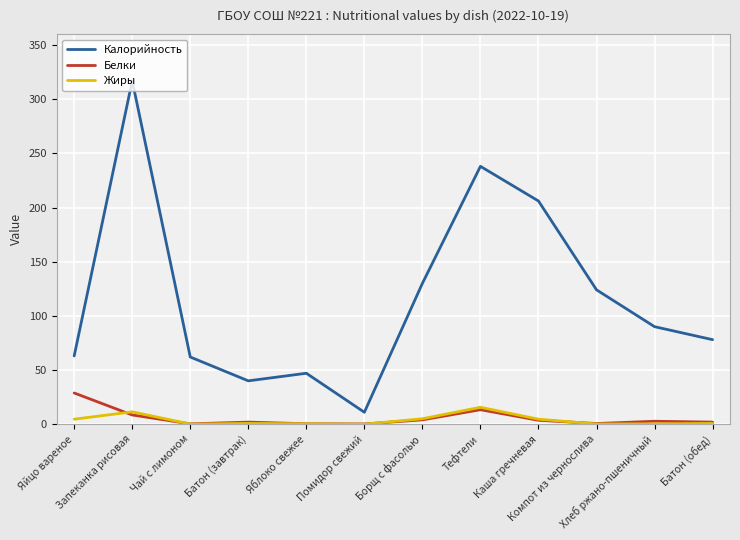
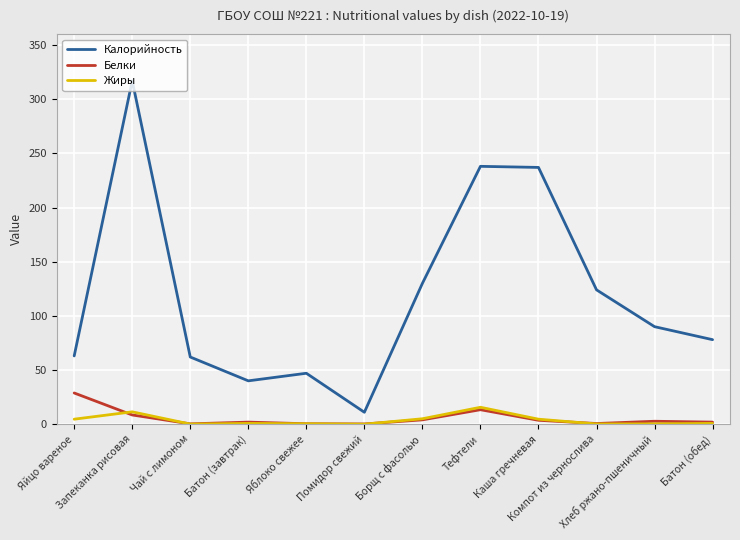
  {
    "Калорийность": {
      "Яйцо вареное": 63,
      "Чай с лимоном": 62,
      "Батон (завтрак)": 40,
      "Яблоко свежее": 47,
      "Помидор свежий": 11,
      "Борщ с фасолью": 130,
      "Тефтели": 238,
-     "Каша гречневая": 206,
+     "Каша гречневая": 237,
      "Компот из чернослива": 124,
      "Хлеб ржано-пшеничный": 90,
      "Батон (обед)": 78
    },
    "Белки": {
      "Яйцо вареное": 29,
      "Запеканка рисовая": 9
    },
    "Жиры": {
      "Яйцо вареное": 5,
      "Запеканка рисовая": 11
    }
  }
